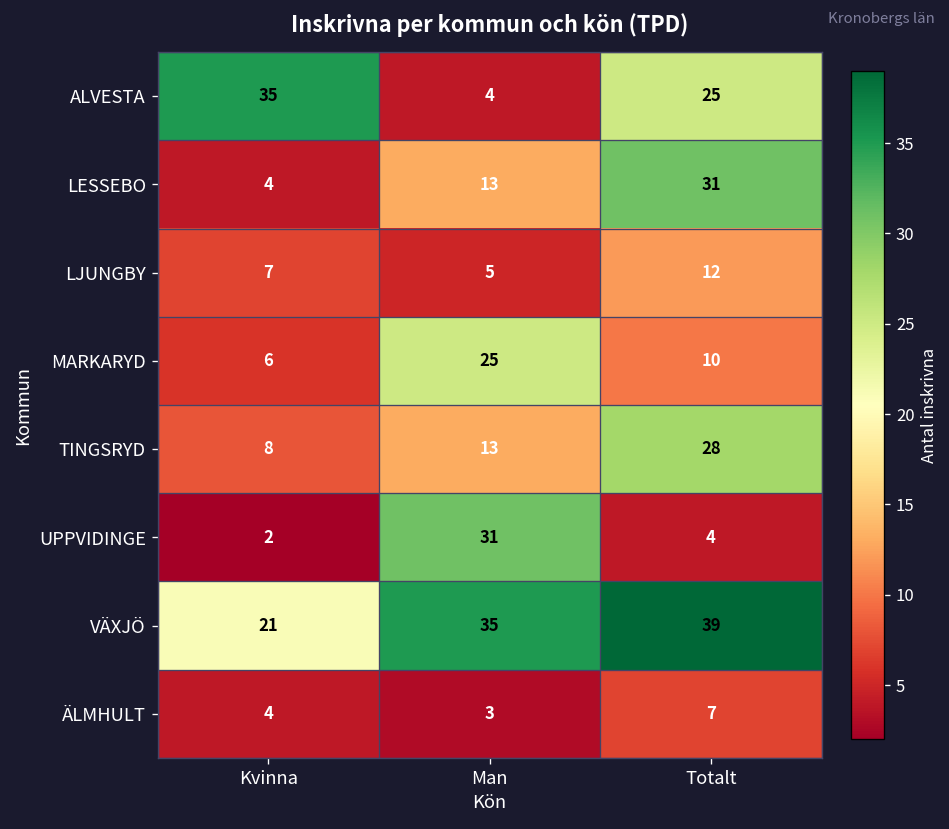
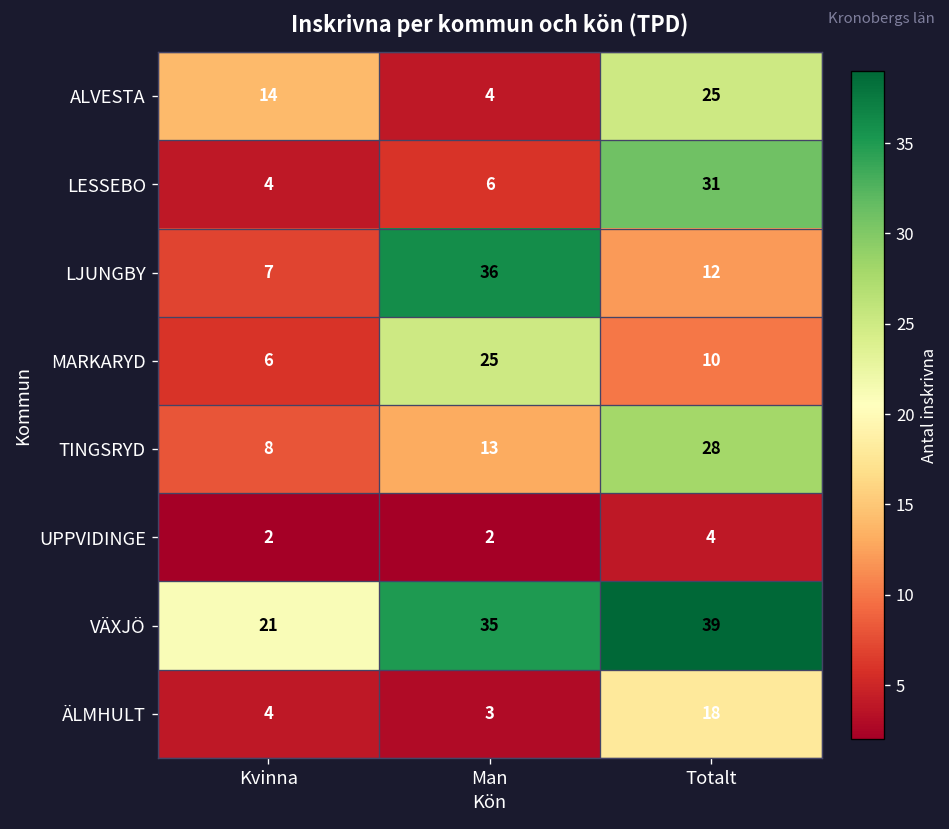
  {
    "ALVESTA": {
-     "Kvinna": 35,
+     "Kvinna": 14,
      "Man": 4,
      "Totalt": 25
    },
    "LESSEBO": {
      "Kvinna": 4,
-     "Man": 13,
+     "Man": 6,
      "Totalt": 31
    },
    "LJUNGBY": {
      "Kvinna": 7,
-     "Man": 5,
+     "Man": 36,
      "Totalt": 12
    },
    "MARKARYD": {
      "Kvinna": 6,
      "Man": 25,
      "Totalt": 10
    },
    "TINGSRYD": {
      "Kvinna": 8,
      "Man": 13,
      "Totalt": 28
    },
    "UPPVIDINGE": {
      "Kvinna": 2,
-     "Man": 31,
+     "Man": 2,
      "Totalt": 4
    },
    "VÄXJÖ": {
      "Kvinna": 21,
      "Man": 35,
      "Totalt": 39
    },
    "ÄLMHULT": {
      "Kvinna": 4,
      "Man": 3,
-     "Totalt": 7
+     "Totalt": 18
    }
  }
